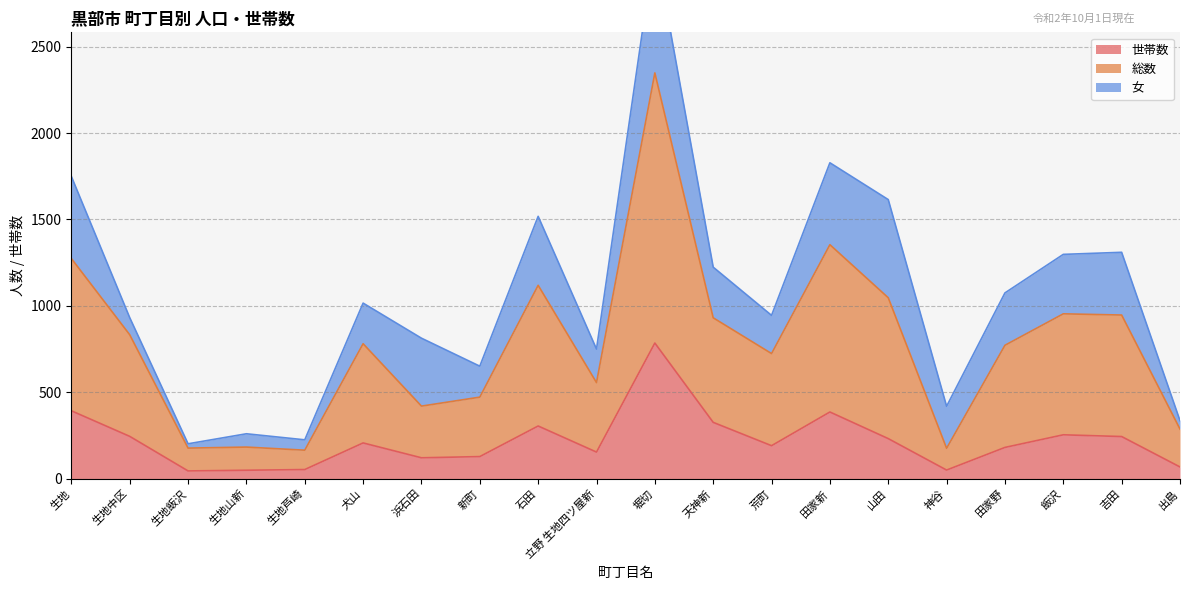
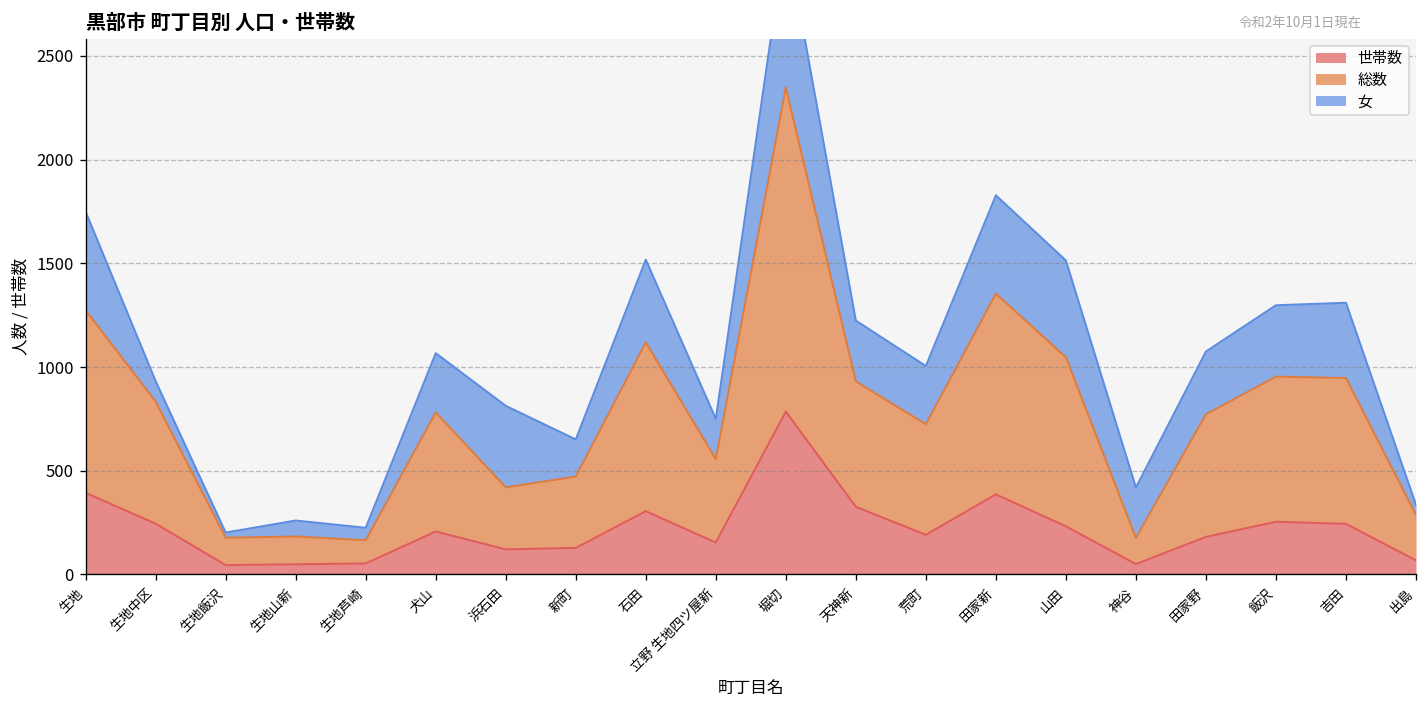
  {
    "女": {
      "生地": 480,
      "生地中区": 100,
      "生地飯沢": 30,
      "生地山新": 80,
      "生地芦崎": 60,
-     "犬山": 240,
+     "犬山": 290,
      "浜石田": 390,
      "新町": 180,
      "石田": 400,
      "立野 生地四ツ屋新": 190,
      "天神新": 290,
-     "荒町": 220,
+     "荒町": 280,
      "田家新": 470,
-     "山田": 570,
+     "山田": 470,
      "神谷": 240,
      "田家野": 300,
      "飯沢": 340,
      "吉田": 360,
      "出島": 50
    }
  }
